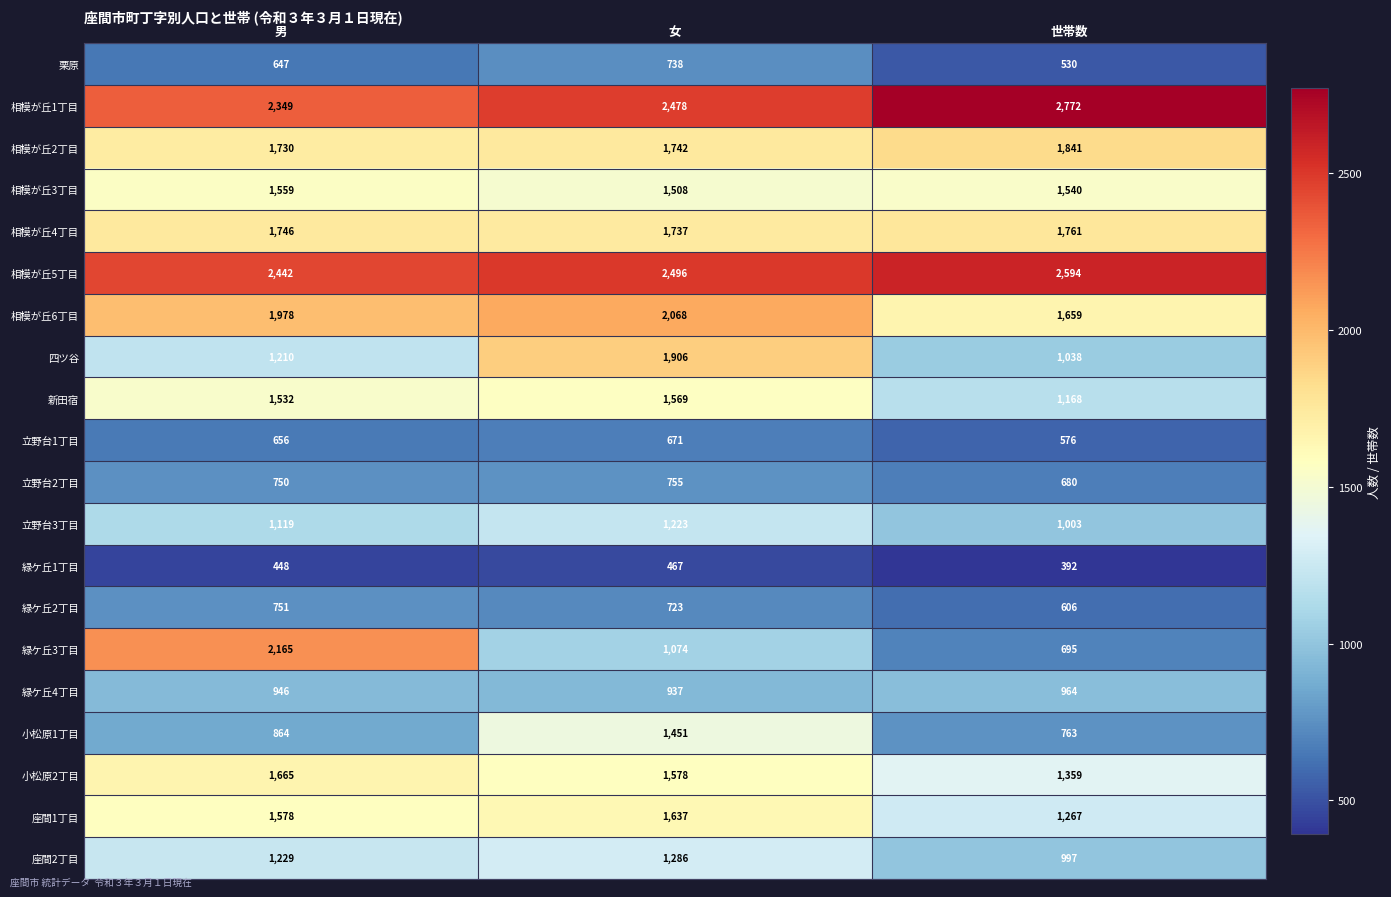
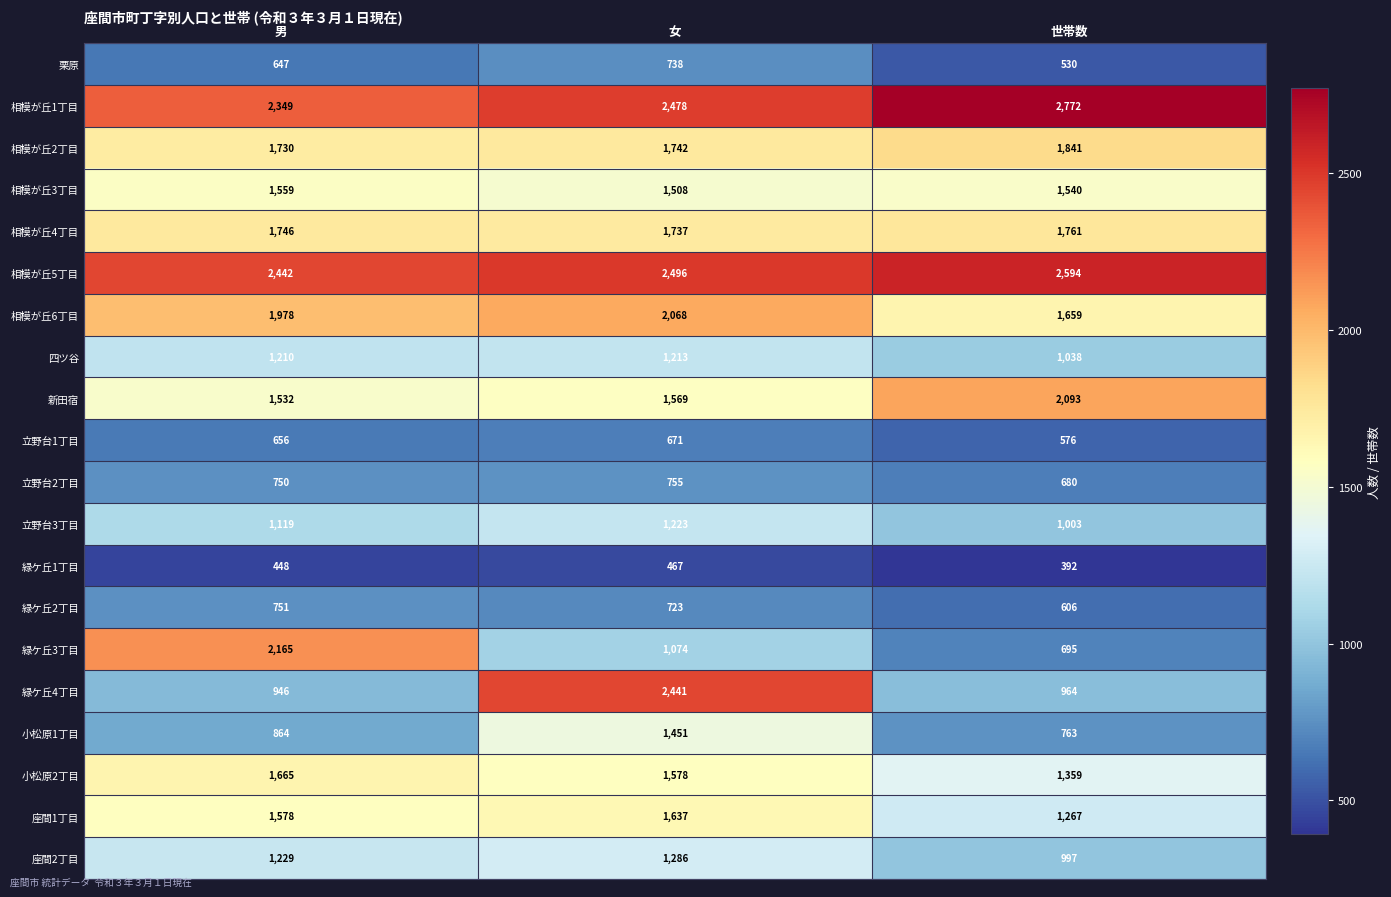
  {
    "栗原": {
      "男": "647",
      "女": "738",
      "世帯数": "530"
    },
    "相模が丘1丁目": {
      "男": "2,349",
      "女": "2,478",
      "世帯数": "2,772"
    },
    "相模が丘2丁目": {
      "男": "1,730",
      "女": "1,742",
      "世帯数": "1,841"
    },
    "相模が丘3丁目": {
      "男": "1,559",
      "女": "1,508",
      "世帯数": "1,540"
    },
    "相模が丘4丁目": {
      "男": "1,746",
      "女": "1,737",
      "世帯数": "1,761"
    },
    "相模が丘5丁目": {
      "男": "2,442",
      "女": "2,496",
      "世帯数": "2,594"
    },
    "相模が丘6丁目": {
      "男": "1,978",
      "女": "2,068",
      "世帯数": "1,659"
    },
    "四ツ谷": {
      "男": "1,210",
-     "女": "1,906",
+     "女": "1,213",
      "世帯数": "1,038"
    },
    "新田宿": {
      "男": "1,532",
      "女": "1,569",
-     "世帯数": "1,168"
+     "世帯数": "2,093"
    },
    "立野台1丁目": {
      "男": "656",
      "女": "671",
      "世帯数": "576"
    },
    "立野台2丁目": {
      "男": "750",
      "女": "755",
      "世帯数": "680"
    },
    "立野台3丁目": {
      "男": "1,119",
      "女": "1,223",
      "世帯数": "1,003"
    },
    "緑ケ丘1丁目": {
      "男": "448",
      "女": "467",
      "世帯数": "392"
    },
    "緑ケ丘2丁目": {
      "男": "751",
      "女": "723",
      "世帯数": "606"
    },
    "緑ケ丘3丁目": {
      "男": "2,165",
      "女": "1,074",
      "世帯数": "695"
    },
    "緑ケ丘4丁目": {
      "男": "946",
-     "女": "937",
+     "女": "2,441",
      "世帯数": "964"
    },
    "小松原1丁目": {
      "男": "864",
      "女": "1,451",
      "世帯数": "763"
    },
    "小松原2丁目": {
      "男": "1,665",
      "女": "1,578",
      "世帯数": "1,359"
    },
    "座間1丁目": {
      "男": "1,578",
      "女": "1,637",
      "世帯数": "1,267"
    },
    "座間2丁目": {
      "男": "1,229",
      "女": "1,286",
      "世帯数": "997"
    }
  }
